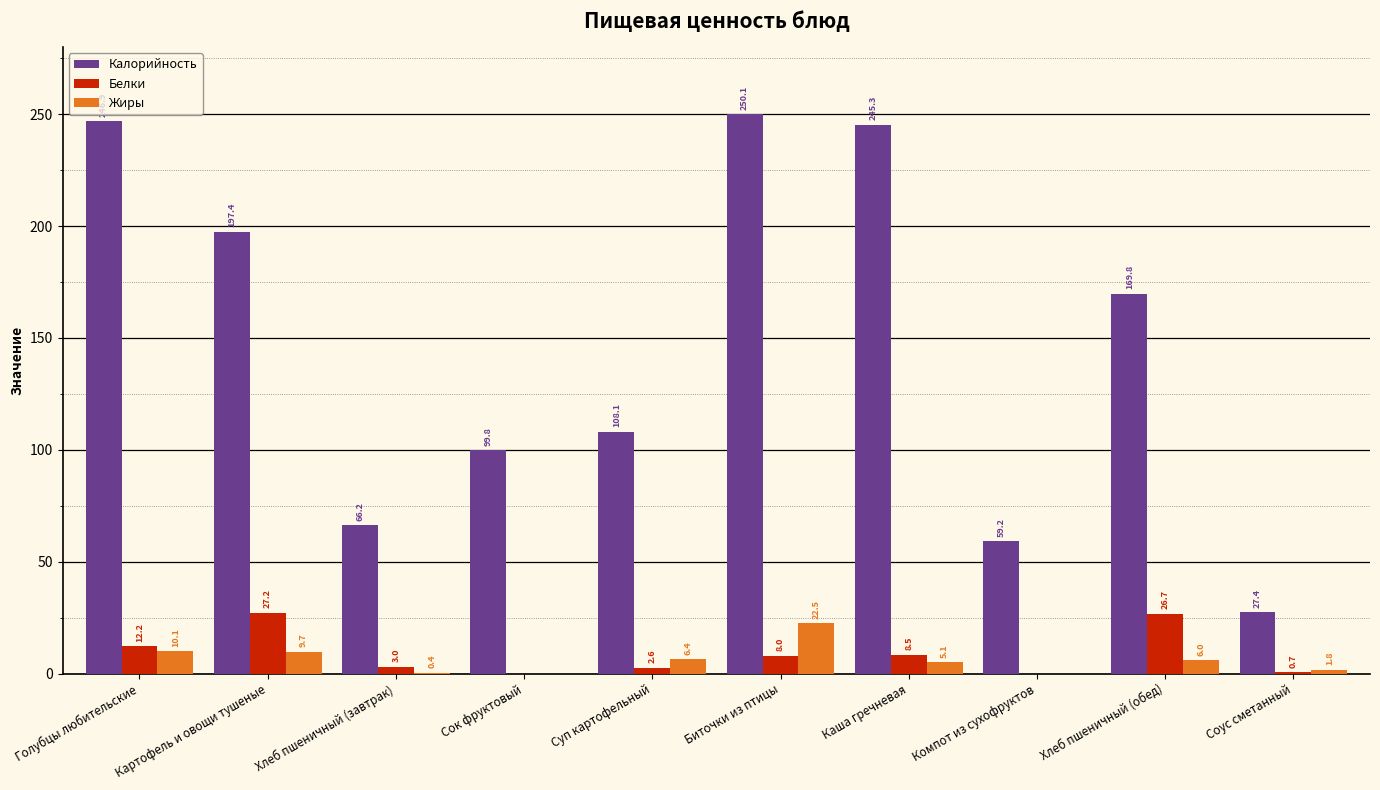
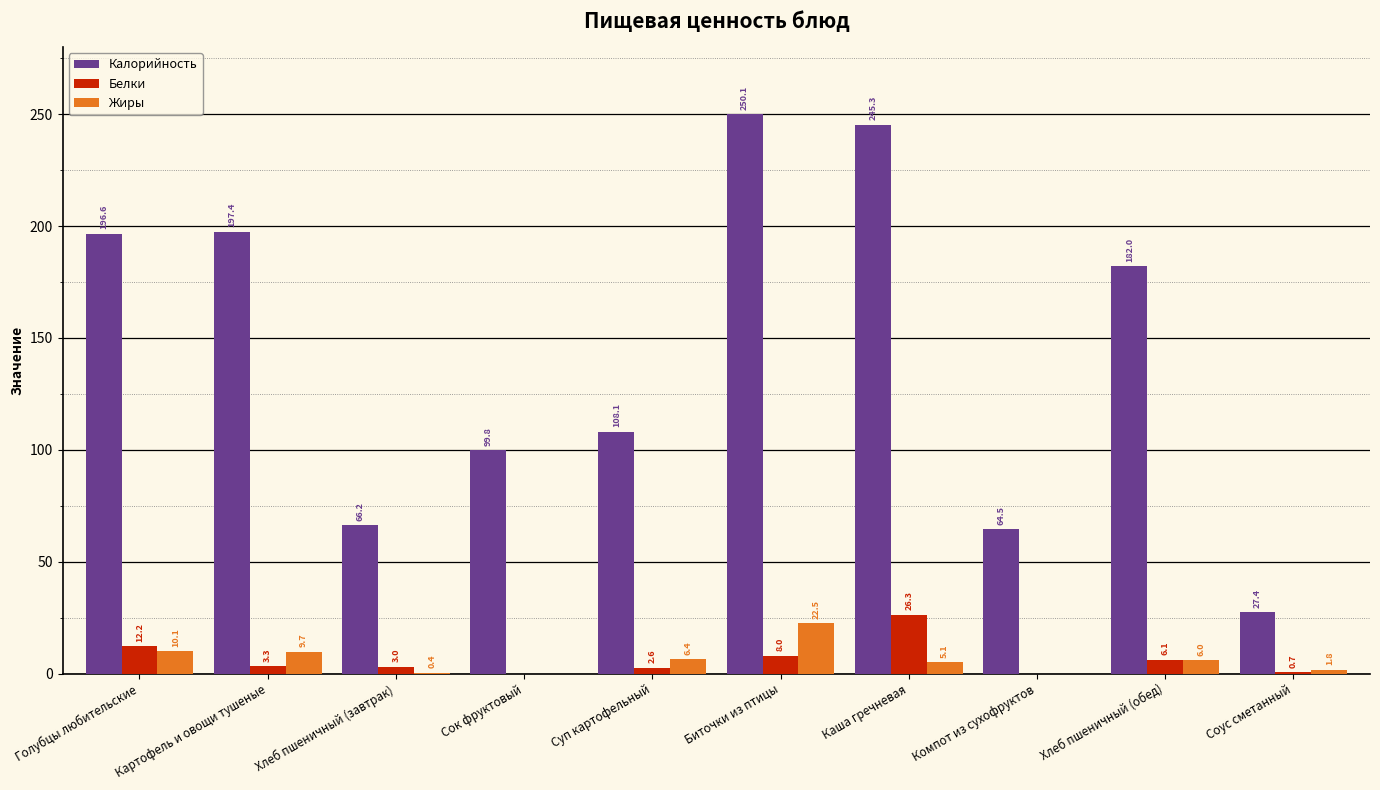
  {
    "Калорийность": {
-     "Голубцы любительские": 247,
+     "Голубцы любительские": 197,
      "Картофель и овощи тушеные": 197.4,
      "Хлеб пшеничный (завтрак)": 66.2,
      "Сок фруктовый": 99.8,
      "Суп картофельный": 108.1,
      "Биточки из птицы": 250.1,
      "Каша гречневая": 245.3,
-     "Компот из сухофруктов": 59.2,
-     "Хлеб пшеничный (обед)": 169.8,
+     "Компот из сухофруктов": 64.5,
+     "Хлеб пшеничный (обед)": 182.0,
      "Соус сметанный": 27.4
    },
    "Белки": {
      "Голубцы любительские": 12.2,
-     "Картофель и овощи тушеные": 27.2,
+     "Картофель и овощи тушеные": 3.3,
      "Хлеб пшеничный (завтрак)": 3.0,
      "Суп картофельный": 2.6,
      "Биточки из птицы": 8.0,
-     "Каша гречневая": 8.5,
-     "Хлеб пшеничный (обед)": 26.7,
+     "Каша гречневая": 26.3,
+     "Хлеб пшеничный (обед)": 6.1,
      "Соус сметанный": 0.7
    },
    "Жиры": {
      "Голубцы любительские": 10.1,
      "Картофель и овощи тушеные": 9.7,
      "Хлеб пшеничный (завтрак)": 0.4,
      "Суп картофельный": 6.4,
      "Биточки из птицы": 22.5,
      "Каша гречневая": 5.1,
      "Хлеб пшеничный (обед)": 6.0,
      "Соус сметанный": 1.8
    }
  }
